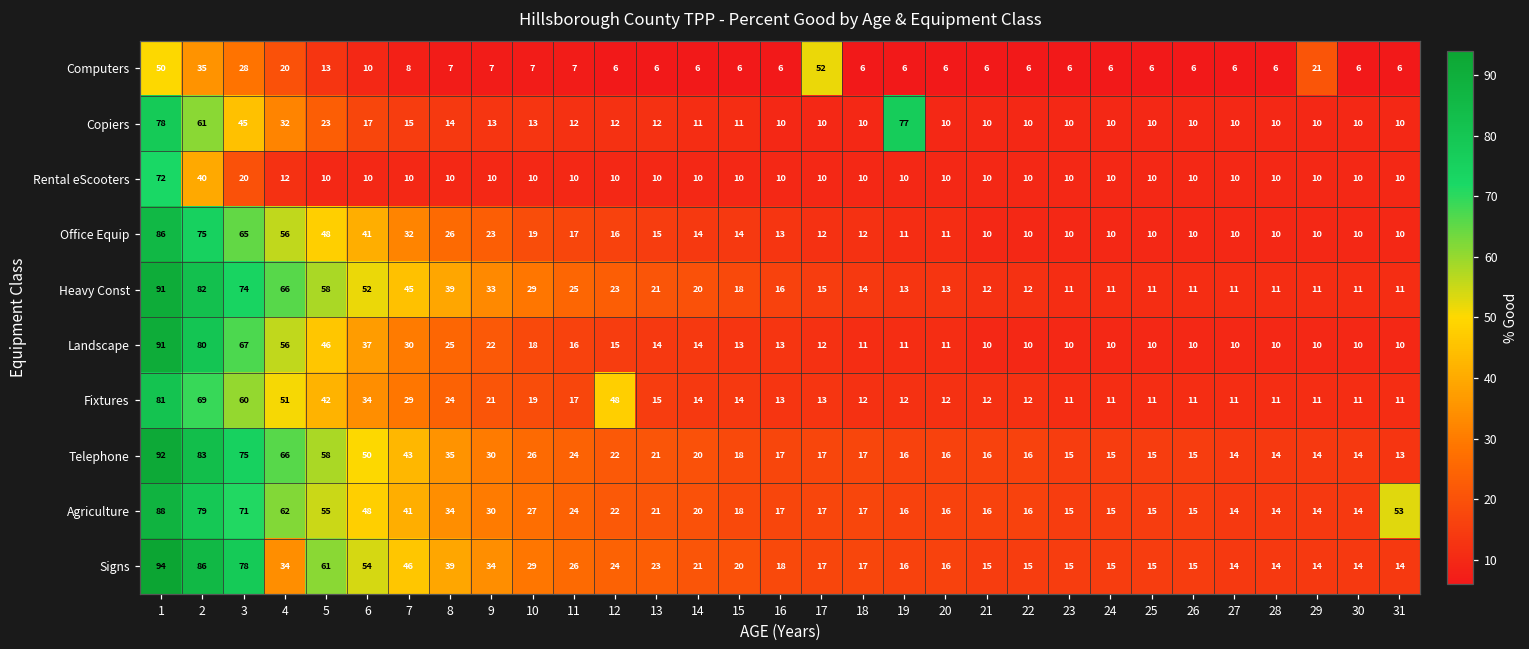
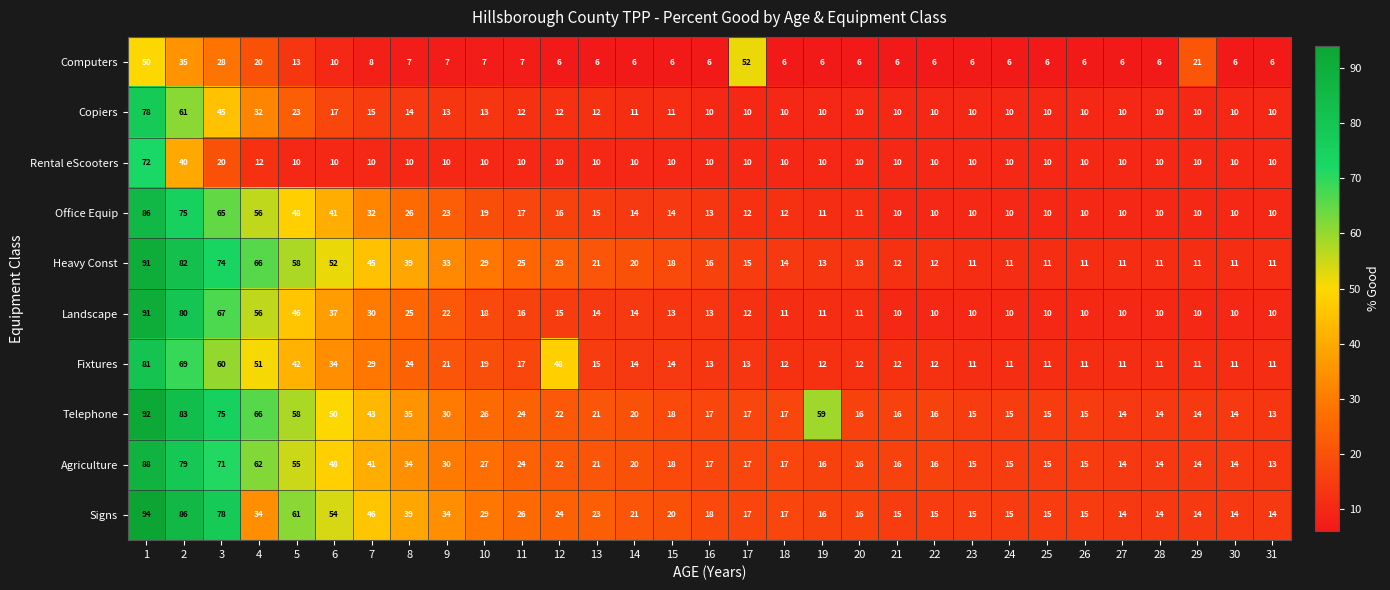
  {
    "Copiers": {
      "1": 78,
      "2": 61,
      "3": 45,
      "4": 32,
      "5": 23,
      "6": 17,
      "7": 15,
      "8": 14,
      "9": 13,
      "10": 13,
      "11": 12,
      "12": 12,
      "13": 12,
      "14": 11,
      "15": 11,
      "16": 10,
      "17": 10,
      "18": 10,
-     "19": 77,
+     "19": 10,
      "20": 10,
      "21": 10,
      "22": 10,
      "23": 10,
      "24": 10,
      "25": 10,
      "26": 10,
      "27": 10,
      "28": 10,
      "29": 10,
      "30": 10,
      "31": 10
    },
    "Telephone": {
      "1": 92,
      "2": 83,
      "3": 75,
      "4": 66,
      "5": 58,
      "6": 50,
      "7": 43,
      "8": 35,
      "9": 30,
      "10": 26,
      "11": 24,
      "12": 22,
      "13": 21,
      "14": 20,
      "15": 18,
      "16": 17,
      "17": 17,
      "18": 17,
-     "19": 16,
+     "19": 59,
      "20": 16,
      "21": 16,
      "22": 16,
      "23": 15,
      "24": 15,
      "25": 15,
      "26": 15,
      "27": 14,
      "28": 14,
      "29": 14,
      "30": 14,
      "31": 13
    },
    "Agriculture": {
      "1": 88,
      "2": 79,
      "3": 71,
      "4": 62,
      "5": 55,
      "6": 48,
      "7": 41,
      "8": 34,
      "9": 30,
      "10": 27,
      "11": 24,
      "12": 22,
      "13": 21,
      "14": 20,
      "15": 18,
      "16": 17,
      "17": 17,
      "18": 17,
      "19": 16,
      "20": 16,
      "21": 16,
      "22": 16,
      "23": 15,
      "24": 15,
      "25": 15,
      "26": 15,
      "27": 14,
      "28": 14,
      "29": 14,
      "30": 14,
-     "31": 53
+     "31": 13
    }
  }
